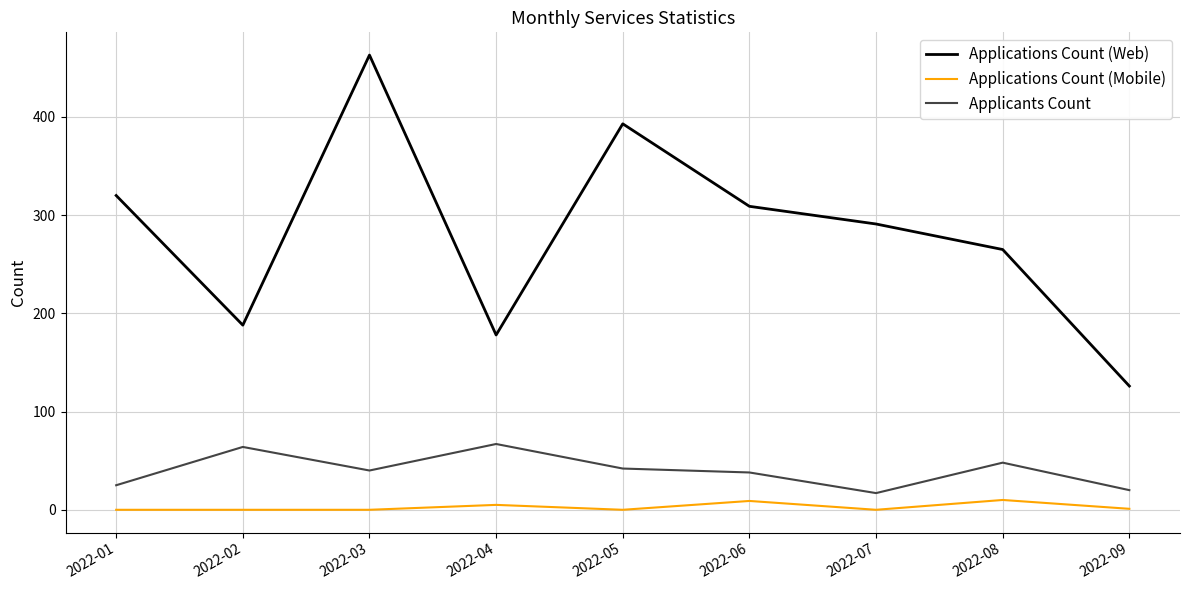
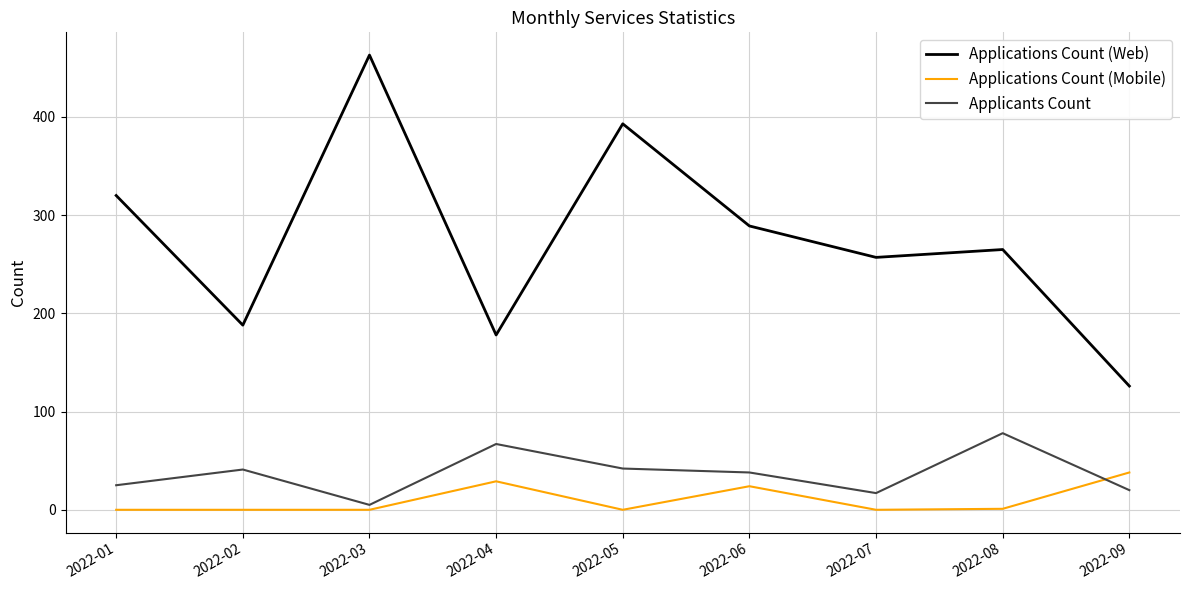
  {
    "Applications Count (Web)": {
      "2022-01": 320,
      "2022-02": 190,
      "2022-03": 460,
      "2022-04": 180,
      "2022-05": 390,
-     "2022-06": 310,
-     "2022-07": 290,
+     "2022-06": 290,
+     "2022-07": 260,
      "2022-08": 270,
      "2022-09": 130
    },
    "Applications Count (Mobile)": {
      "2022-01": 0,
      "2022-02": 0,
      "2022-03": 0,
-     "2022-04": 10,
+     "2022-04": 30,
      "2022-05": 0,
-     "2022-06": 10,
+     "2022-06": 20,
      "2022-07": 0,
-     "2022-08": 10,
-     "2022-09": 0
+     "2022-08": 0,
+     "2022-09": 40
    },
    "Applicants Count": {
      "2022-01": 30,
-     "2022-02": 60,
-     "2022-03": 40,
+     "2022-02": 40,
+     "2022-03": 10,
      "2022-04": 70,
      "2022-05": 40,
      "2022-06": 40,
      "2022-07": 20,
-     "2022-08": 50,
+     "2022-08": 80,
      "2022-09": 20
    }
  }
